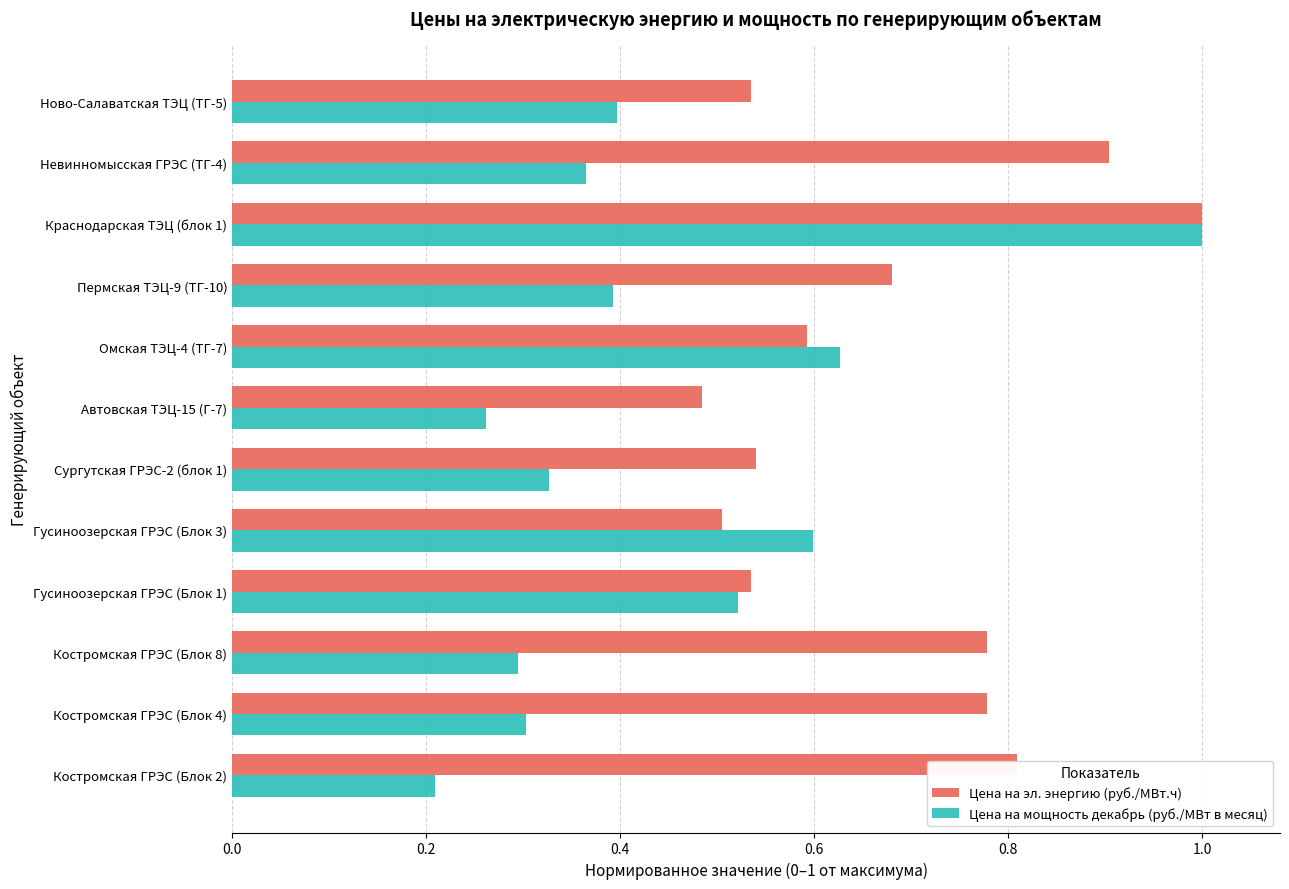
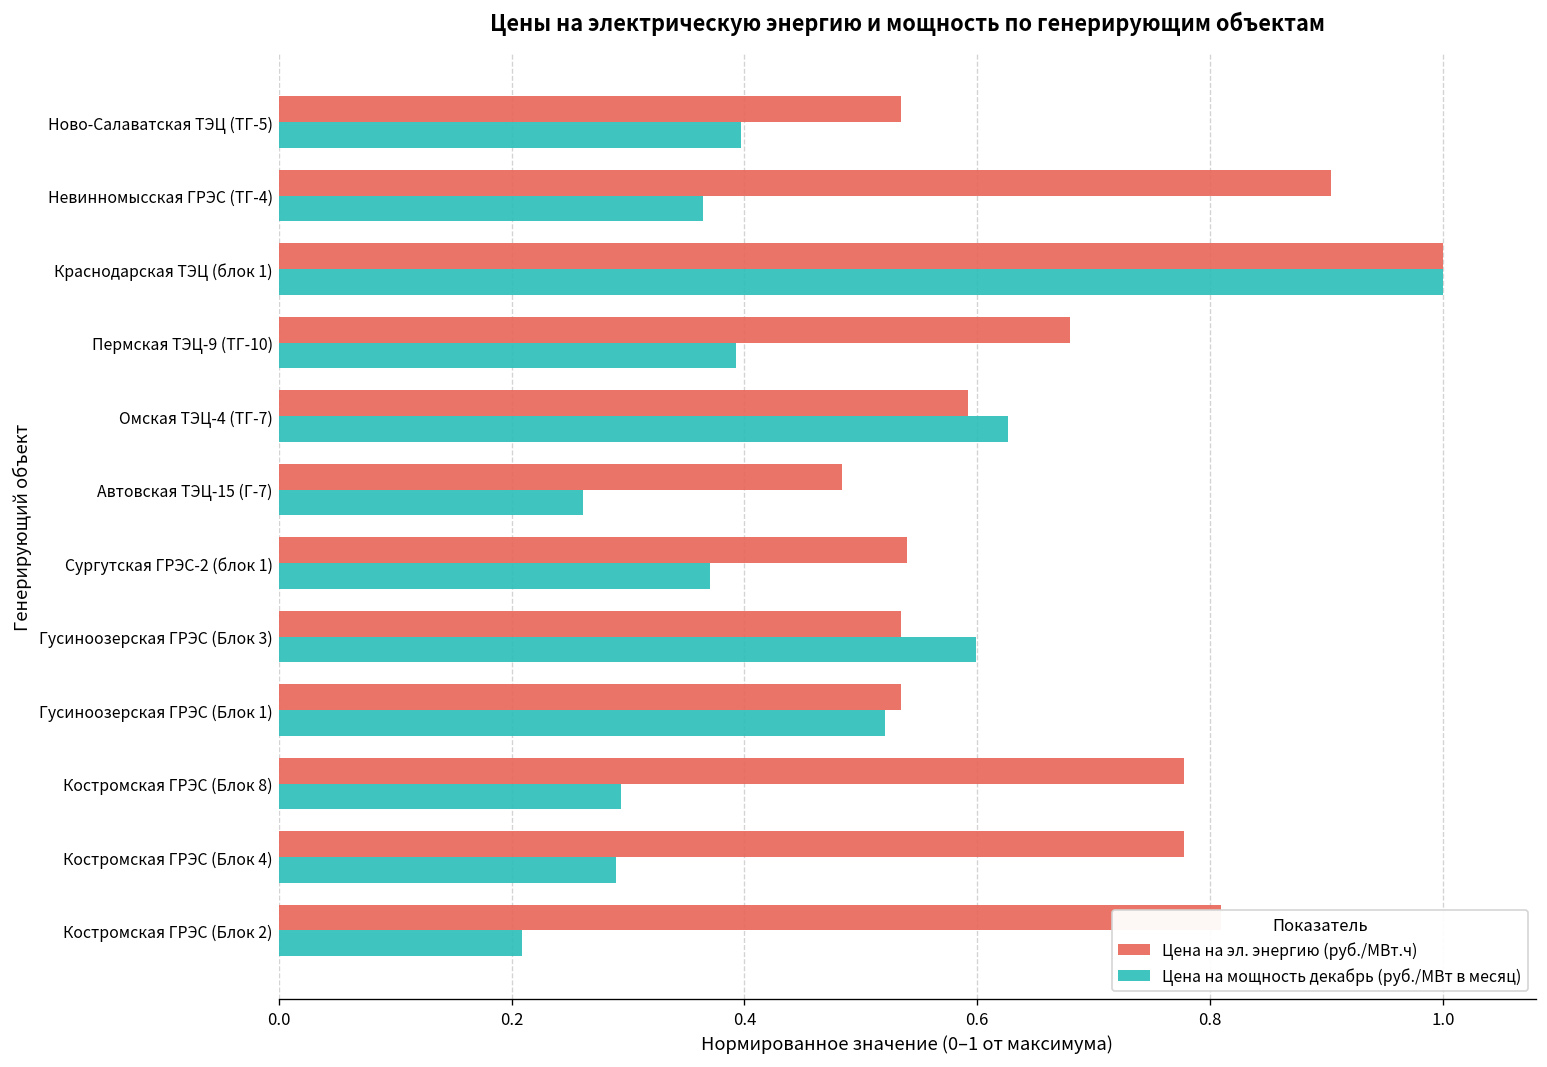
  {
    "Цена на эл. энергию (руб./МВт.ч)": {
      "Ново-Салаватская ТЭЦ (ТГ-5)": 0.53,
      "Невинномысская ГРЭС (ТГ-4)": 0.90,
      "Краснодарская ТЭЦ (блок 1)": 1.00,
      "Пермская ТЭЦ-9 (ТГ-10)": 0.68,
      "Омская ТЭЦ-4 (ТГ-7)": 0.59,
      "Автовская ТЭЦ-15 (Г-7)": 0.48,
      "Сургутская ГРЭС-2 (блок 1)": 0.54,
-     "Гусиноозерская ГРЭС (Блок 3)": 0.50,
+     "Гусиноозерская ГРЭС (Блок 3)": 0.53,
      "Гусиноозерская ГРЭС (Блок 1)": 0.53,
      "Костромская ГРЭС (Блок 8)": 0.78,
      "Костромская ГРЭС (Блок 4)": 0.78
    },
    "Цена на мощность декабрь (руб./МВт в месяц)": {
      "Ново-Салаватская ТЭЦ (ТГ-5)": 0.40,
      "Невинномысская ГРЭС (ТГ-4)": 0.36,
      "Краснодарская ТЭЦ (блок 1)": 1.00,
      "Пермская ТЭЦ-9 (ТГ-10)": 0.39,
      "Омская ТЭЦ-4 (ТГ-7)": 0.63,
      "Автовская ТЭЦ-15 (Г-7)": 0.26,
-     "Сургутская ГРЭС-2 (блок 1)": 0.33,
+     "Сургутская ГРЭС-2 (блок 1)": 0.37,
      "Гусиноозерская ГРЭС (Блок 3)": 0.60,
      "Гусиноозерская ГРЭС (Блок 1)": 0.52,
      "Костромская ГРЭС (Блок 8)": 0.29,
-     "Костромская ГРЭС (Блок 4)": 0.30,
+     "Костромская ГРЭС (Блок 4)": 0.29,
      "Костромская ГРЭС (Блок 2)": 0.21
    }
  }
